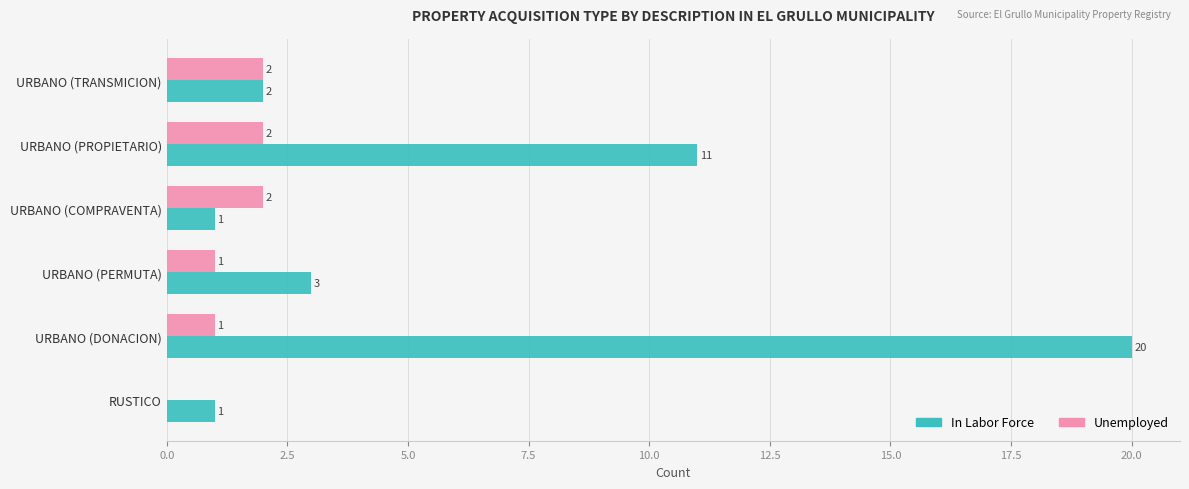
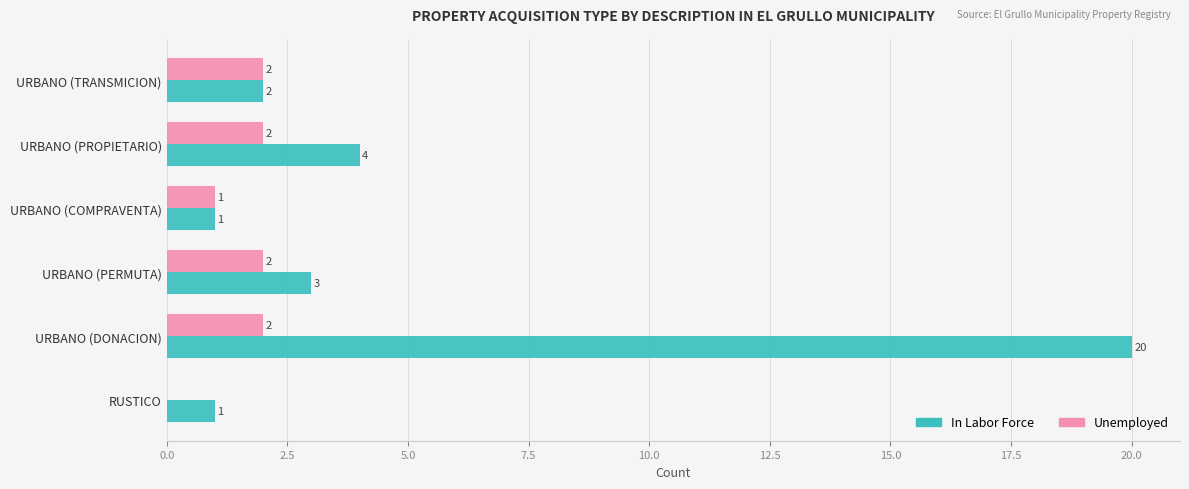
  {
    "In Labor Force": {
      "URBANO (TRANSMICION)": 2,
-     "URBANO (PROPIETARIO)": 11,
+     "URBANO (PROPIETARIO)": 4,
      "URBANO (COMPRAVENTA)": 1,
      "URBANO (PERMUTA)": 3,
      "URBANO (DONACION)": 20,
      "RUSTICO": 1
    },
    "Unemployed": {
      "URBANO (TRANSMICION)": 2,
      "URBANO (PROPIETARIO)": 2,
-     "URBANO (COMPRAVENTA)": 2,
-     "URBANO (PERMUTA)": 1,
-     "URBANO (DONACION)": 1
+     "URBANO (COMPRAVENTA)": 1,
+     "URBANO (PERMUTA)": 2,
+     "URBANO (DONACION)": 2
    }
  }
